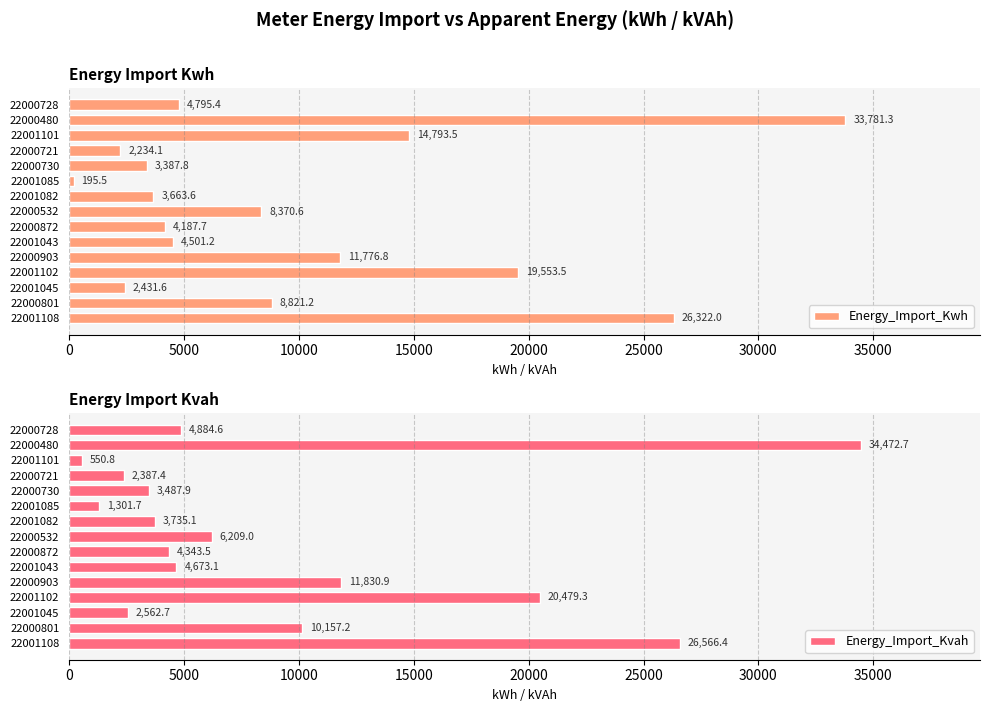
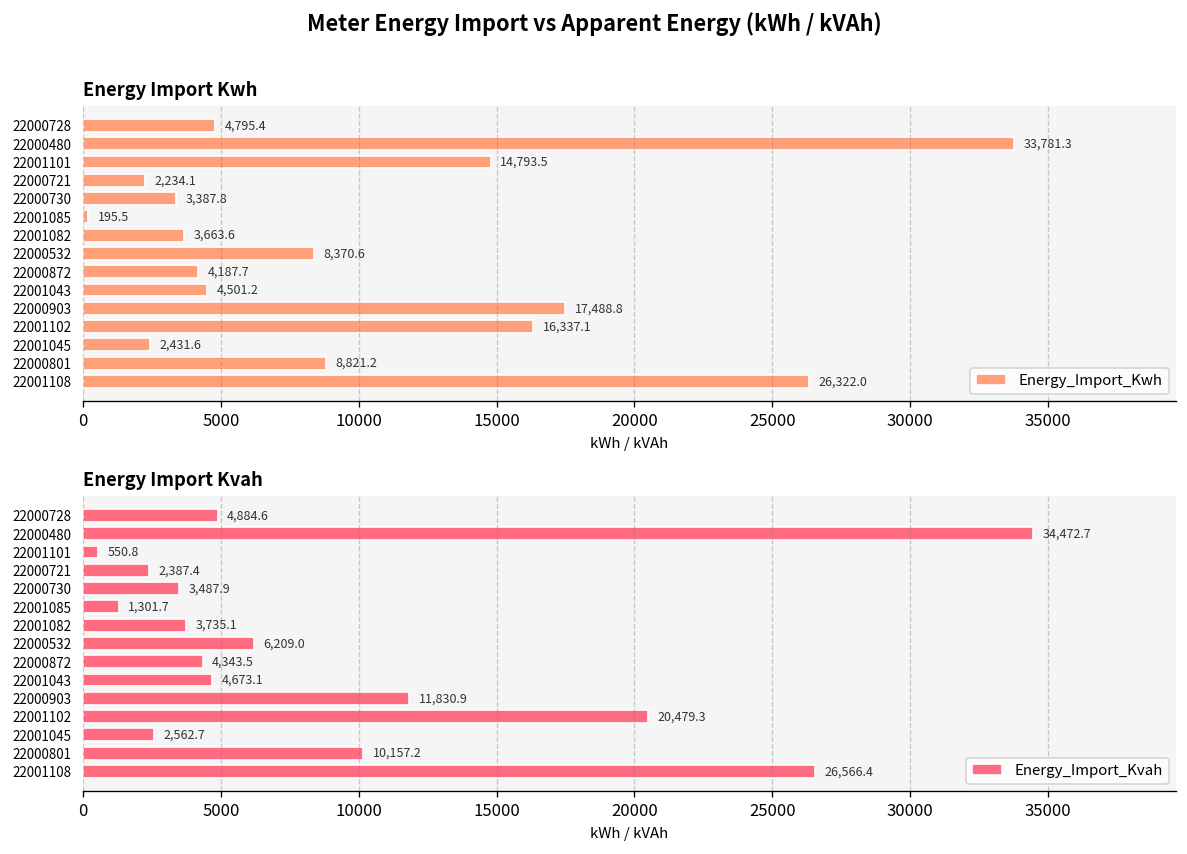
  {
    "Energy Import Kwh": {
      "22000728": "4,795.4",
      "22000480": "33,781.3",
      "22001101": "14,793.5",
      "22000721": "2,234.1",
      "22000730": "3,387.8",
      "22001085": "195.5",
      "22001082": "3,663.6",
      "22000532": "8,370.6",
      "22000872": "4,187.7",
      "22001043": "4,501.2",
-     "22000903": "11,776.8",
-     "22001102": "19,553.5",
+     "22000903": "17,488.8",
+     "22001102": "16,337.1",
      "22001045": "2,431.6",
      "22000801": "8,821.2",
      "22001108": "26,322.0"
    },
    "Energy Import Kvah": {
      "22000728": "4,884.6",
      "22000480": "34,472.7",
      "22001101": "550.8",
      "22000721": "2,387.4",
      "22000730": "3,487.9",
      "22001085": "1,301.7",
      "22001082": "3,735.1",
      "22000532": "6,209.0",
      "22000872": "4,343.5",
      "22001043": "4,673.1",
      "22000903": "11,830.9",
      "22001102": "20,479.3",
      "22001045": "2,562.7",
      "22000801": "10,157.2",
      "22001108": "26,566.4"
    }
  }
